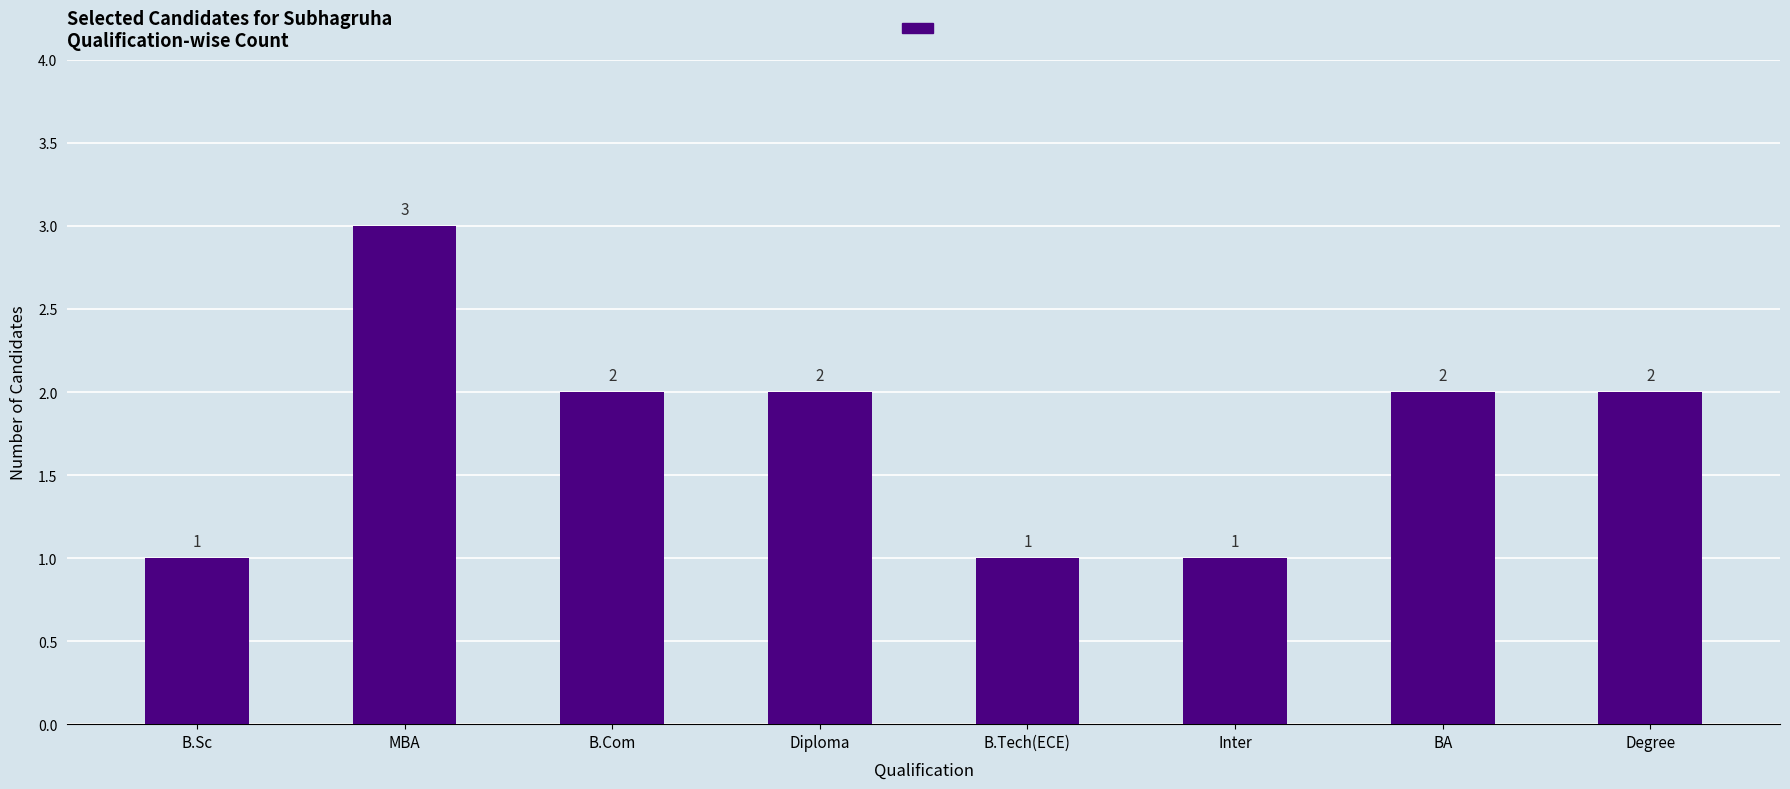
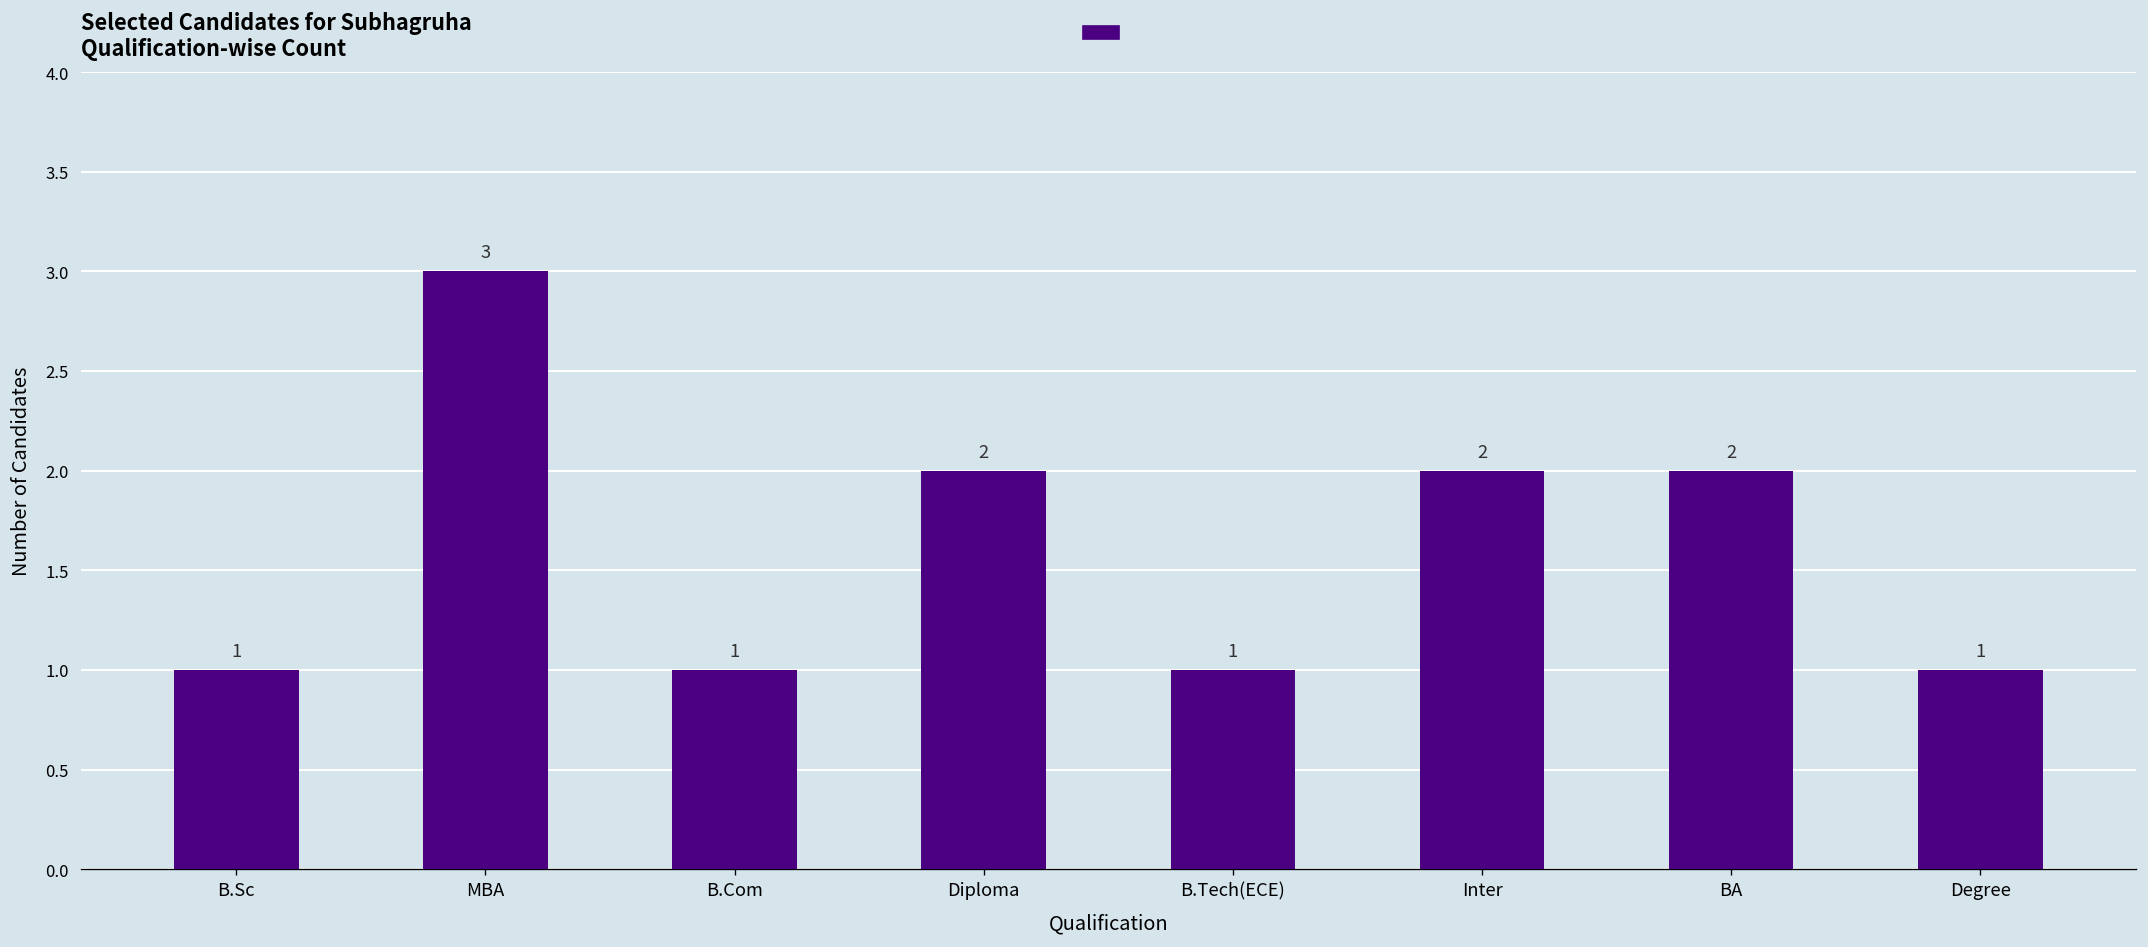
  {
    "B.Sc": 1,
    "MBA": 3,
-   "B.Com": 2,
+   "B.Com": 1,
    "Diploma": 2,
    "B.Tech(ECE)": 1,
-   "Inter": 1,
+   "Inter": 2,
    "BA": 2,
-   "Degree": 2
+   "Degree": 1
  }
